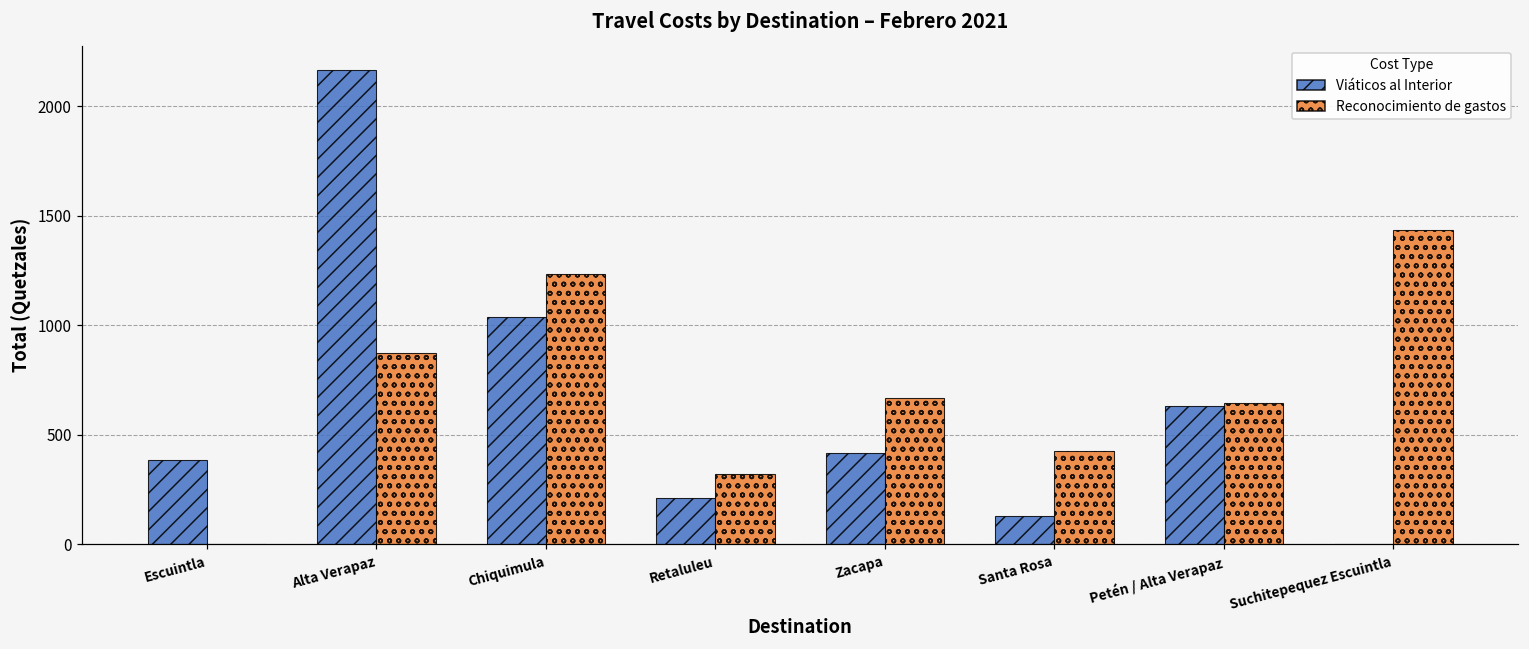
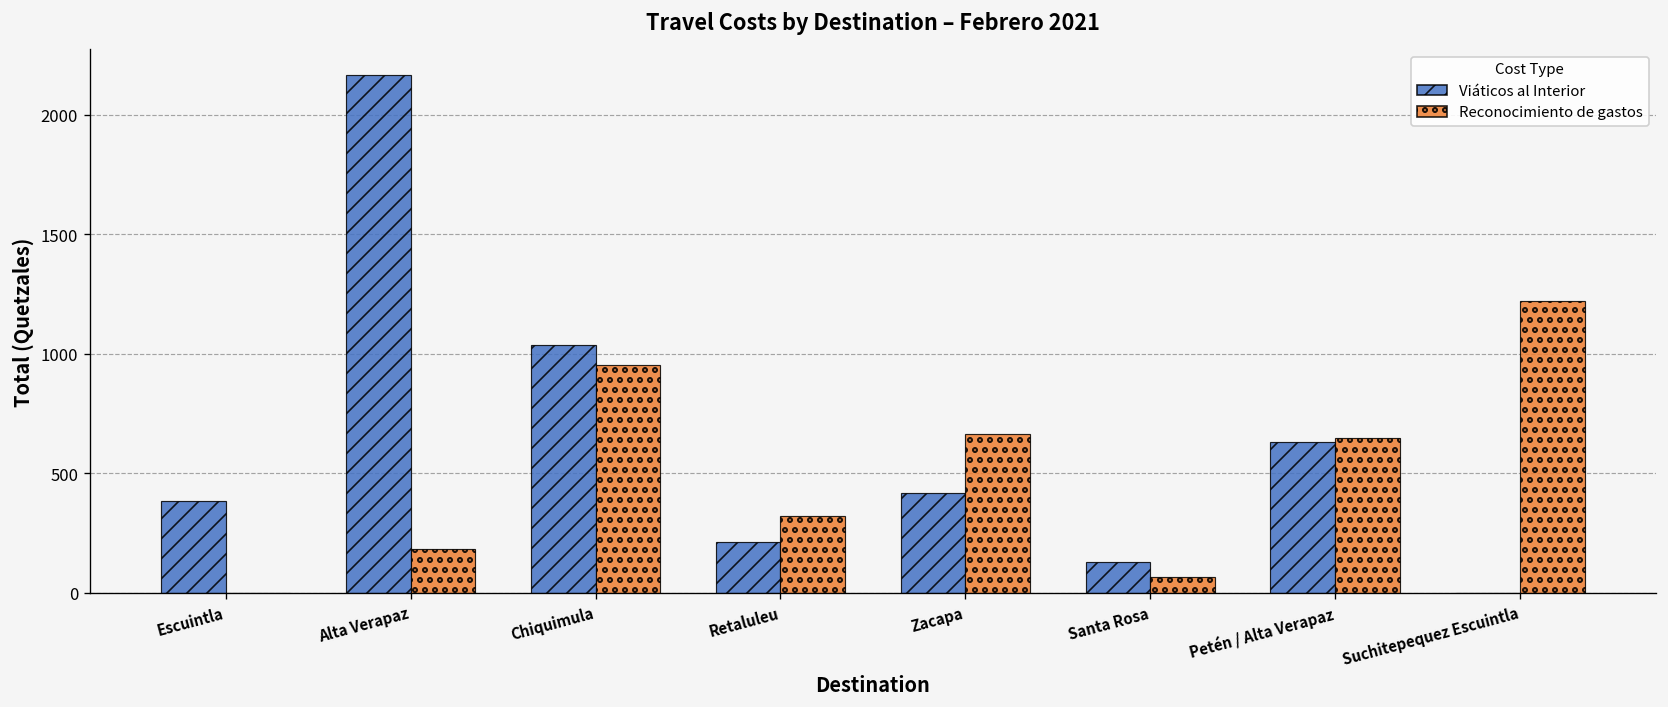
  {
    "Viáticos al Interior": {
      "Escuintla": 390,
      "Alta Verapaz": 2170,
      "Chiquimula": 1040,
      "Retaluleu": 210,
      "Zacapa": 420,
      "Santa Rosa": 130,
      "Petén / Alta Verapaz": 630,
      "Suchitepequez Escuintla": 0
    },
    "Reconocimiento de gastos": {
      "Escuintla": 0,
-     "Alta Verapaz": 880,
-     "Chiquimula": 1240,
+     "Alta Verapaz": 180,
+     "Chiquimula": 950,
      "Retaluleu": 320,
      "Zacapa": 670,
-     "Santa Rosa": 420,
+     "Santa Rosa": 70,
      "Petén / Alta Verapaz": 650,
-     "Suchitepequez Escuintla": 1430
+     "Suchitepequez Escuintla": 1220
    }
  }
